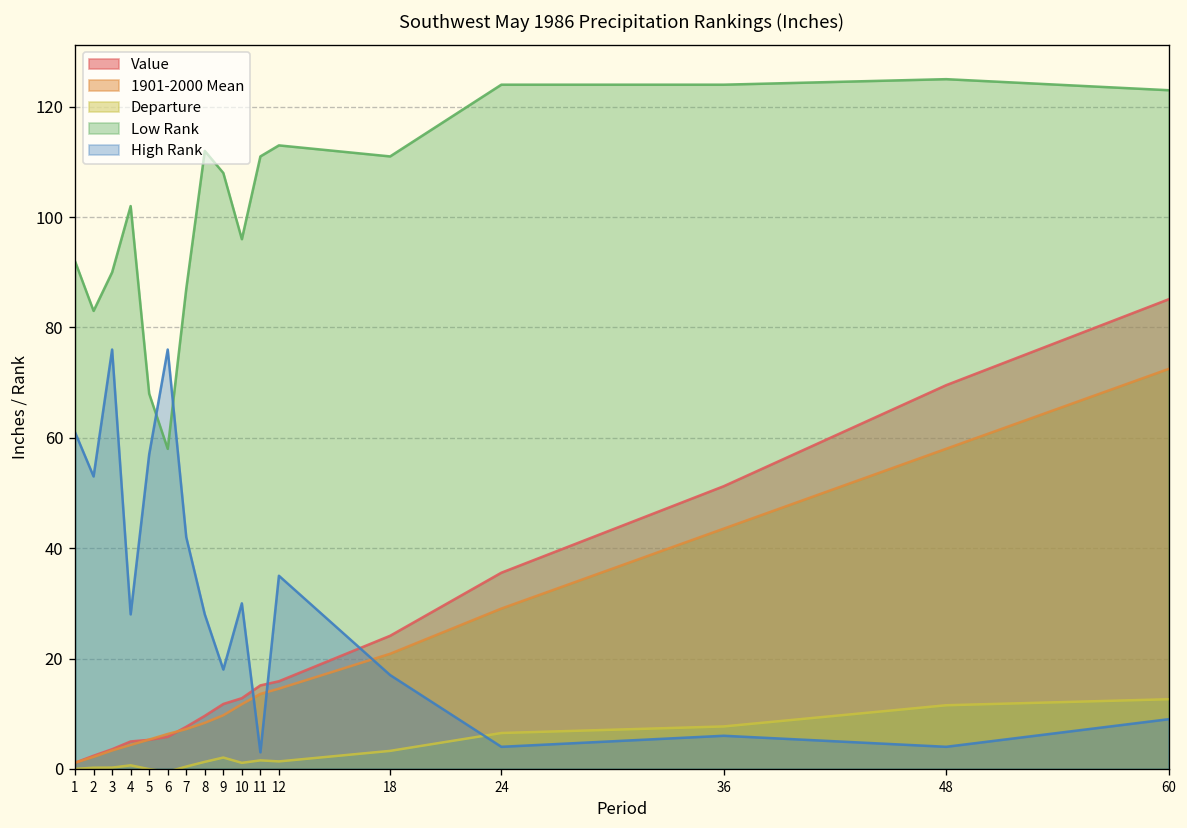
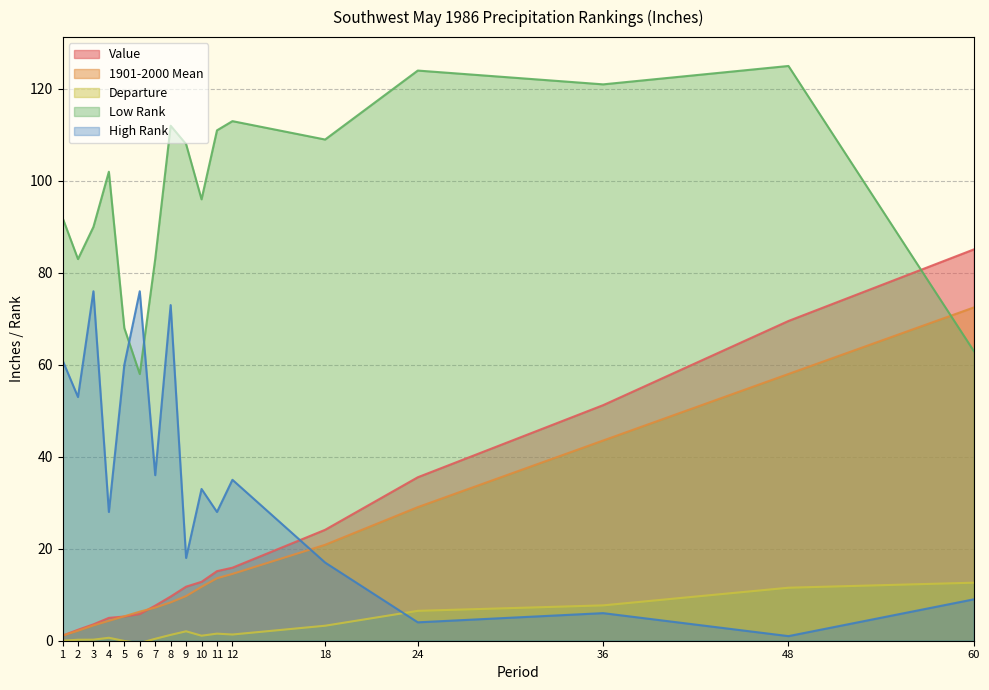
  {
    "Low Rank": {
      "1": 92,
      "2": 83,
      "3": 90,
      "4": 102,
      "5": 68,
      "6": 58,
-     "7": 87,
+     "7": 83,
      "9": 108,
      "10": 96,
      "11": 111,
      "12": 113,
-     "18": 111,
+     "18": 109,
      "24": 124,
-     "36": 124,
+     "36": 121,
      "48": 125,
-     "60": 123
+     "60": 63
    },
    "High Rank": {
      "1": 61,
      "2": 53,
      "3": 76,
      "4": 28,
-     "5": 57,
+     "5": 60,
      "6": 76,
-     "7": 42,
-     "8": 28,
+     "7": 36,
+     "8": 73,
      "9": 18,
-     "10": 30,
-     "11": 3,
+     "10": 33,
+     "11": 28,
      "12": 35,
      "18": 17,
      "24": 4,
      "36": 6,
-     "48": 4,
+     "48": 1,
      "60": 9
    }
  }
